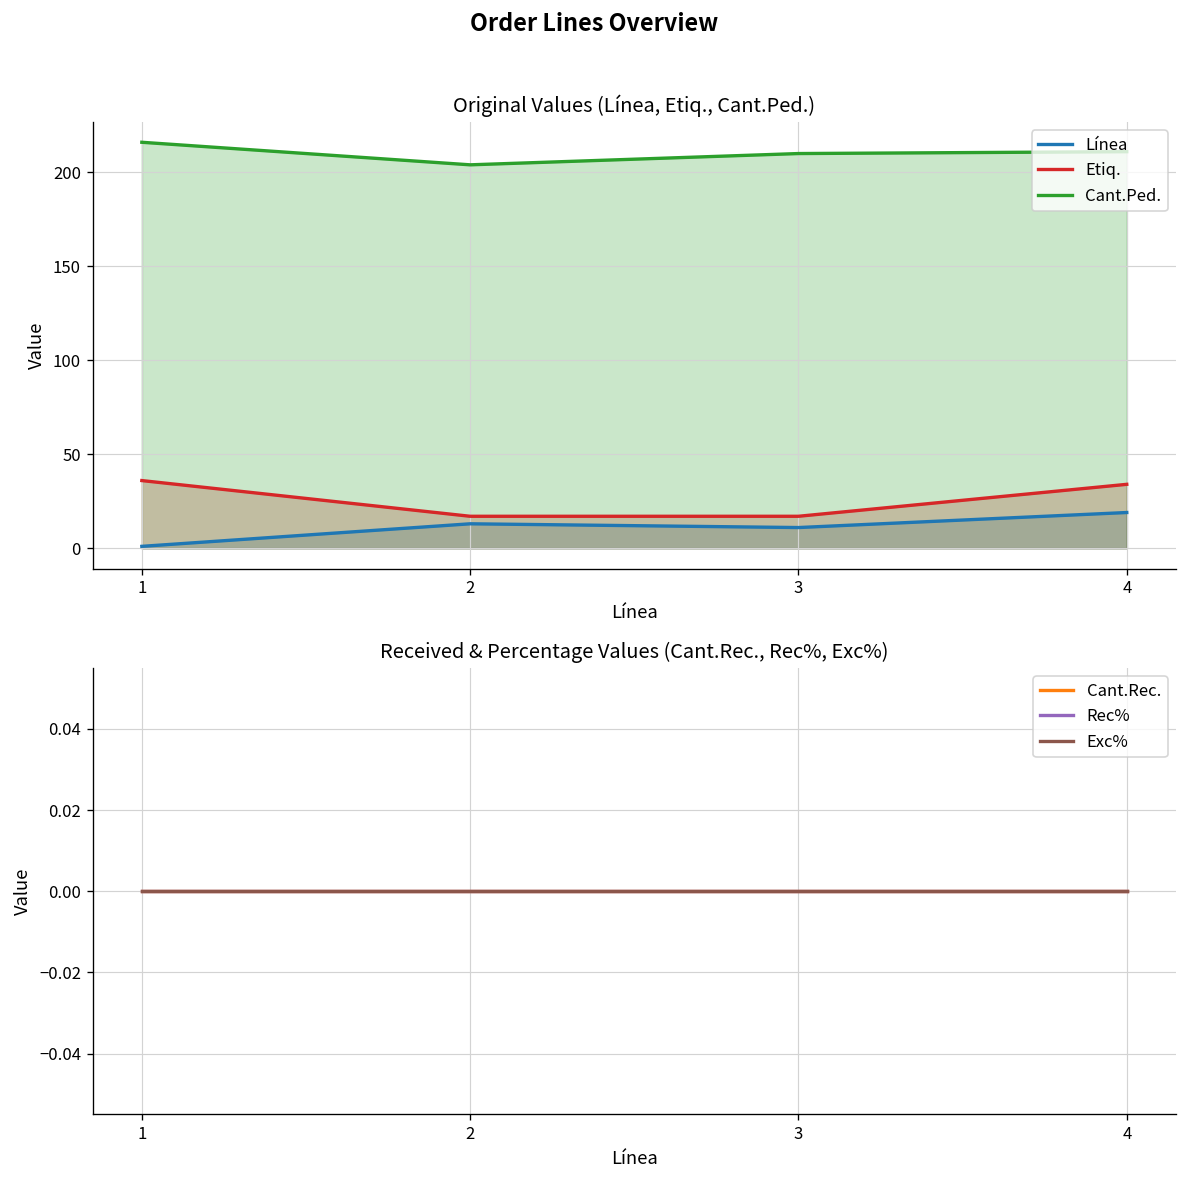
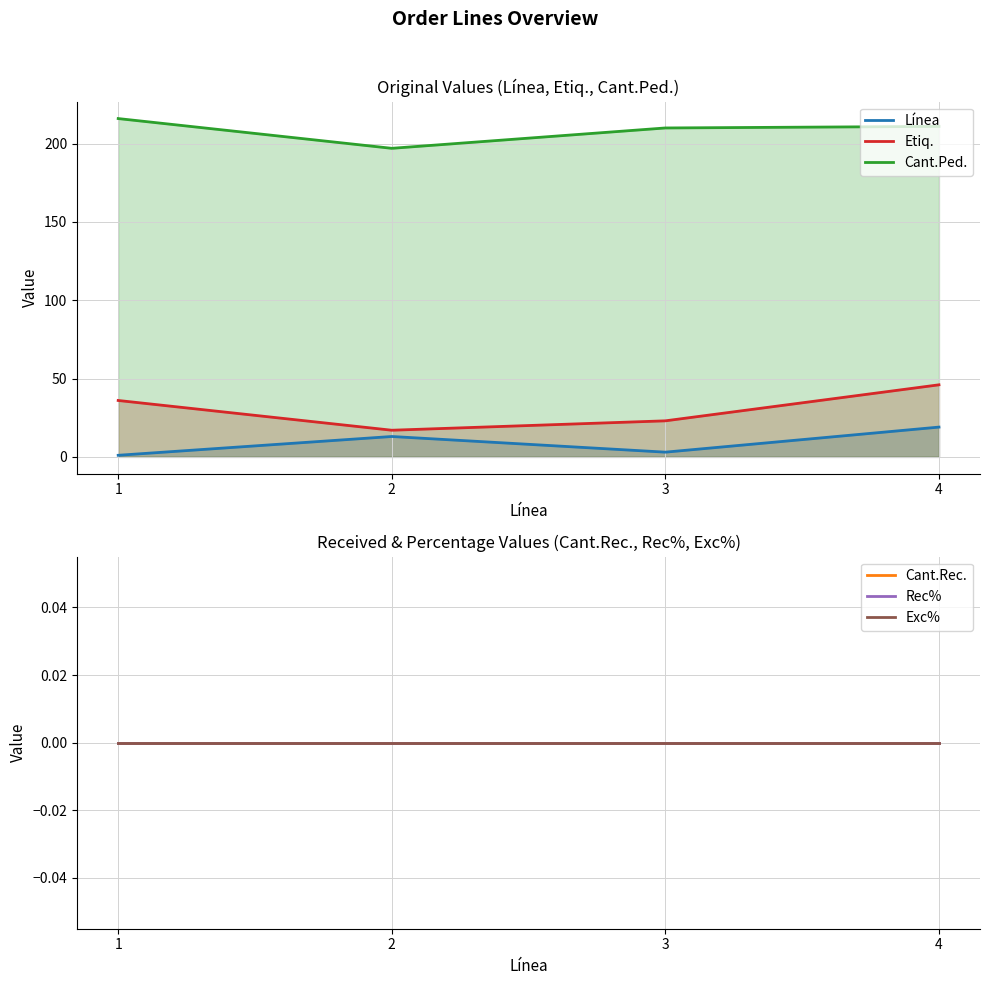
  {
    "Original Values (Línea, Etiq., Cant.Ped.)": {
      "Línea": {
        "1": 1,
        "2": 13,
-       "3": 11,
+       "3": 3,
        "4": 19
      },
      "Etiq.": {
        "1": 36,
        "2": 17,
-       "3": 17,
-       "4": 34
+       "3": 23,
+       "4": 46
      },
      "Cant.Ped.": {
        "1": 216,
-       "2": 204,
+       "2": 197,
        "3": 210
      }
    },
    "Received & Percentage Values (Cant.Rec., Rec%, Exc%)": {
      "1": 0.000,
      "2": 0.000,
      "3": 0.000,
      "4": 0.000
    }
  }
